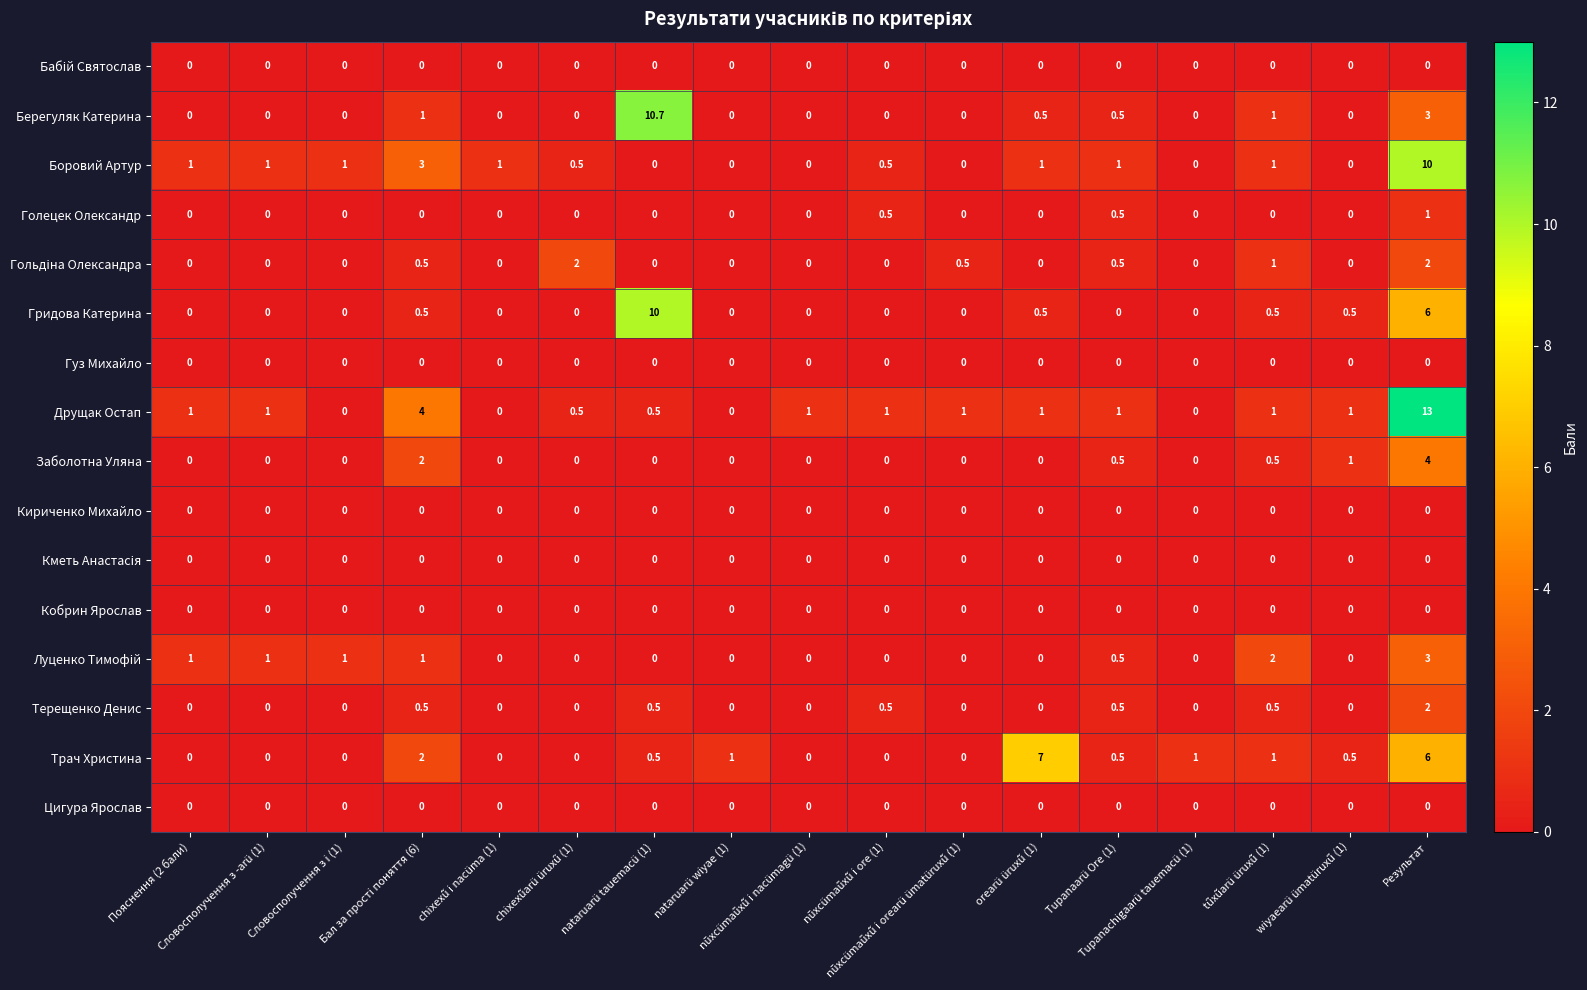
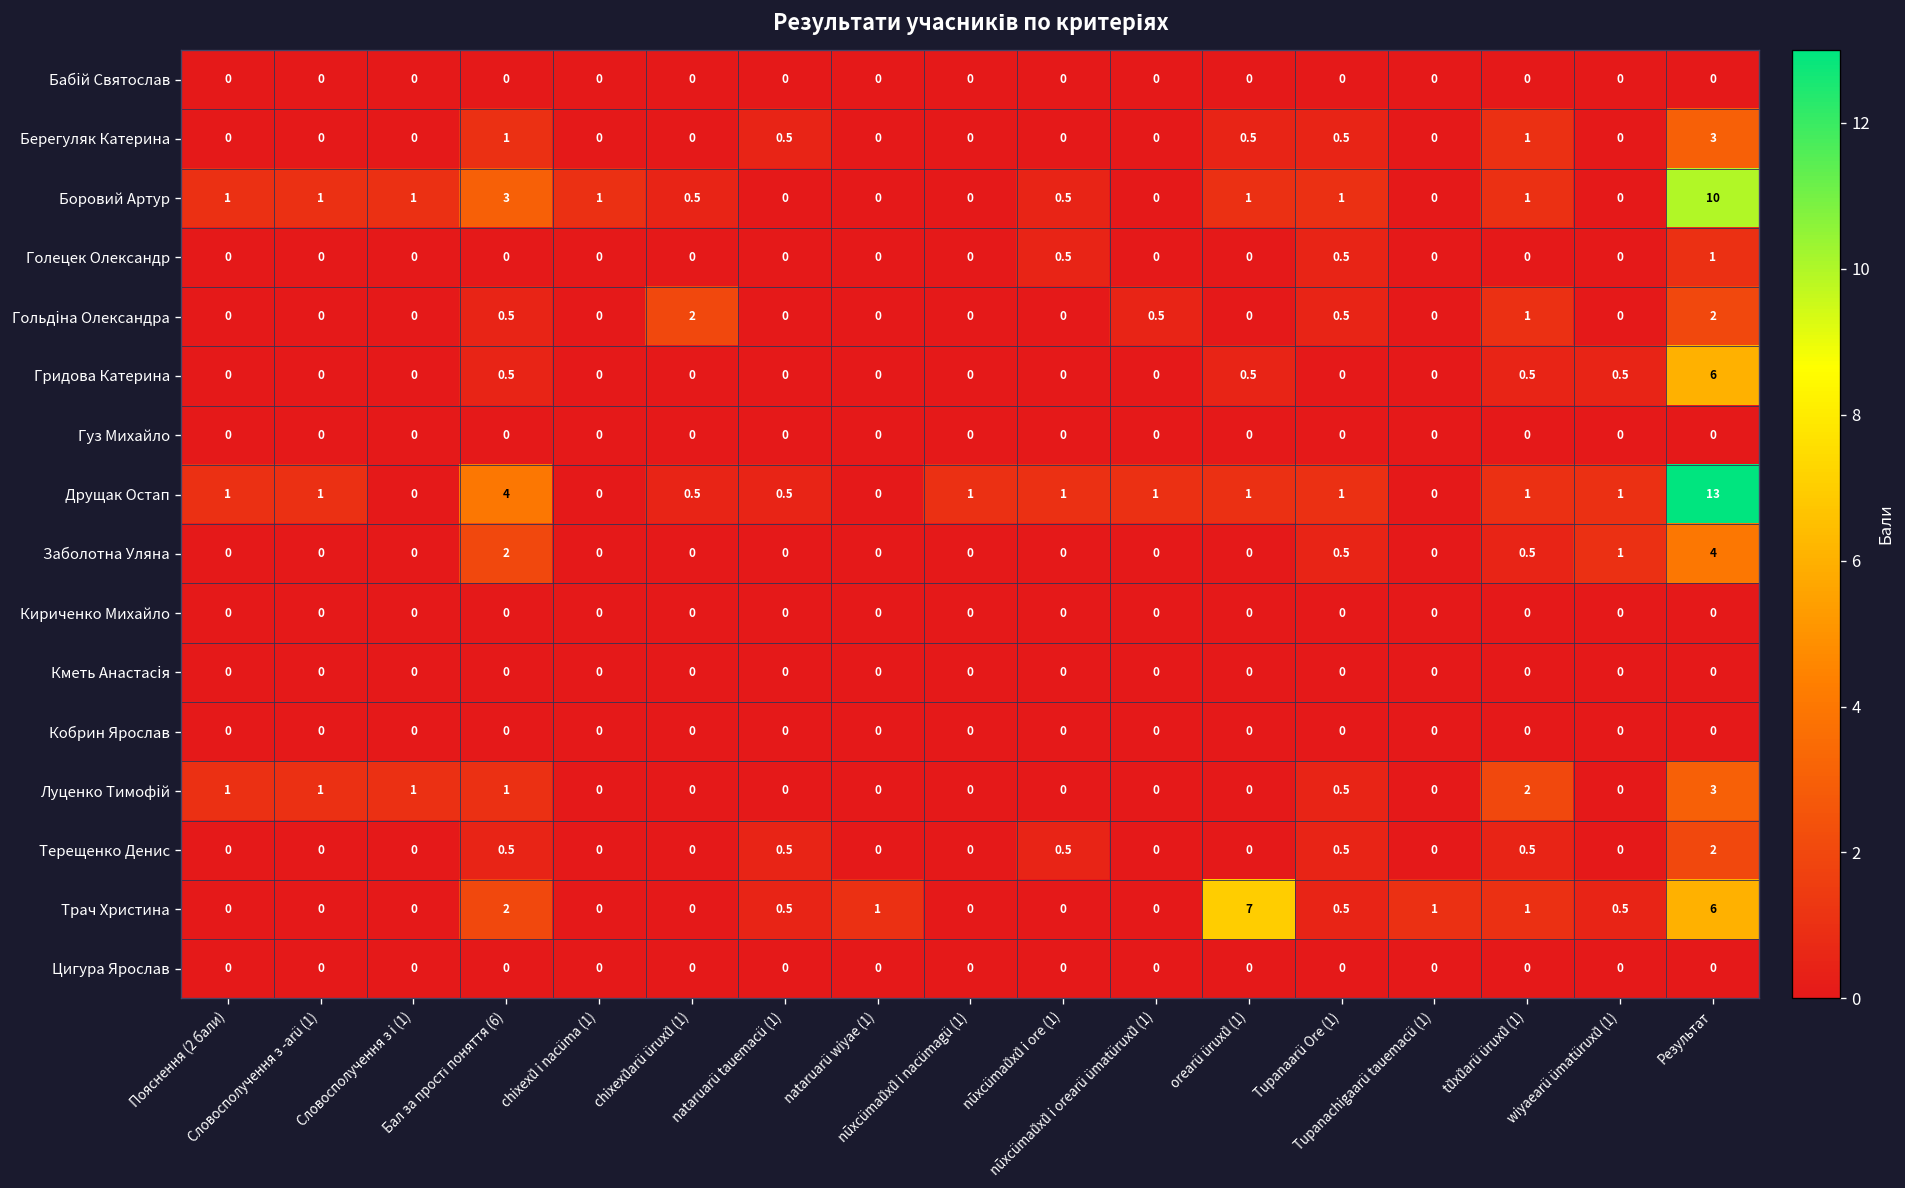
  {
    "Берегуляк Катерина": {
      "Пояснення (2 бали)": 0,
      "Словосполучення з -arü (1)": 0,
      "Словосполучення з i (1)": 0,
      "Бал за прості поняття (6)": 1,
      "chixexü̃ i nacüma (1)": 0,
      "chixexü̃arü üruxü̃ (1)": 0,
-     "nataruarü tauemacü (1)": 10.7,
+     "nataruarü tauemacü (1)": 0.5,
      "nataruarü wiyae (1)": 0,
      "nũxcümaü̃xü̃ i nacümagü (1)": 0,
      "nũxcümaü̃xü̃ i ore (1)": 0,
      "nũxcümaü̃xü̃ i orearü ümatüruxü̃ (1)": 0,
      "orearü üruxü̃ (1)": 0.5,
      "Tupanaarü Ore (1)": 0.5,
      "Tupanachigaarü tauemacü (1)": 0,
      "tü̃xü̃arü üruxü̃ (1)": 1,
      "wiyaearü ümatüruxü̃ (1)": 0,
      "Результат": 3
    },
    "Гридова Катерина": {
      "Пояснення (2 бали)": 0,
      "Словосполучення з -arü (1)": 0,
      "Словосполучення з i (1)": 0,
      "Бал за прості поняття (6)": 0.5,
      "chixexü̃ i nacüma (1)": 0,
      "chixexü̃arü üruxü̃ (1)": 0,
-     "nataruarü tauemacü (1)": 10,
+     "nataruarü tauemacü (1)": 0,
      "nataruarü wiyae (1)": 0,
      "nũxcümaü̃xü̃ i nacümagü (1)": 0,
      "nũxcümaü̃xü̃ i ore (1)": 0,
      "nũxcümaü̃xü̃ i orearü ümatüruxü̃ (1)": 0,
      "orearü üruxü̃ (1)": 0.5,
      "Tupanaarü Ore (1)": 0,
      "Tupanachigaarü tauemacü (1)": 0,
      "tü̃xü̃arü üruxü̃ (1)": 0.5,
      "wiyaearü ümatüruxü̃ (1)": 0.5,
      "Результат": 6
    }
  }
